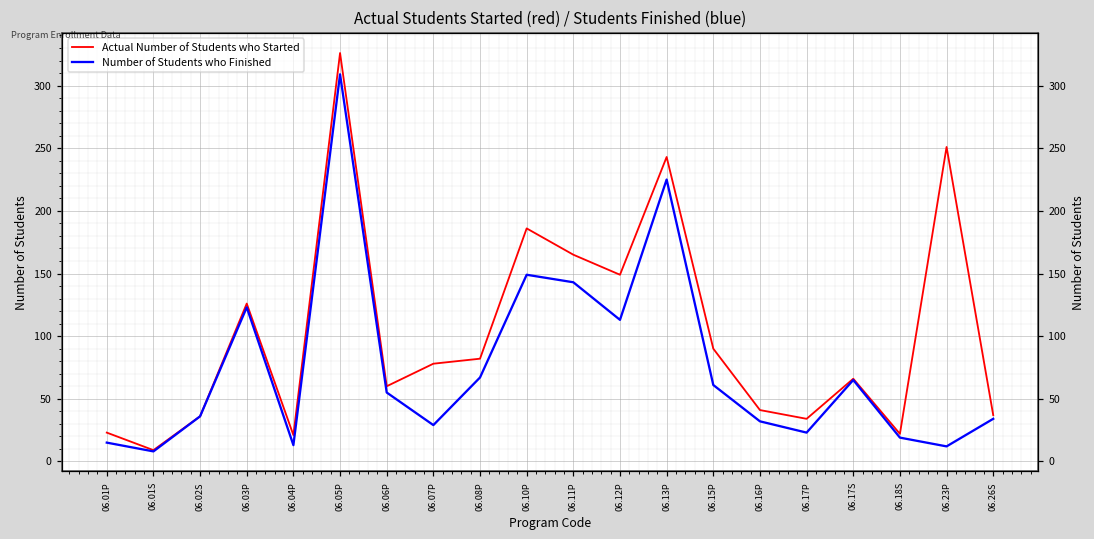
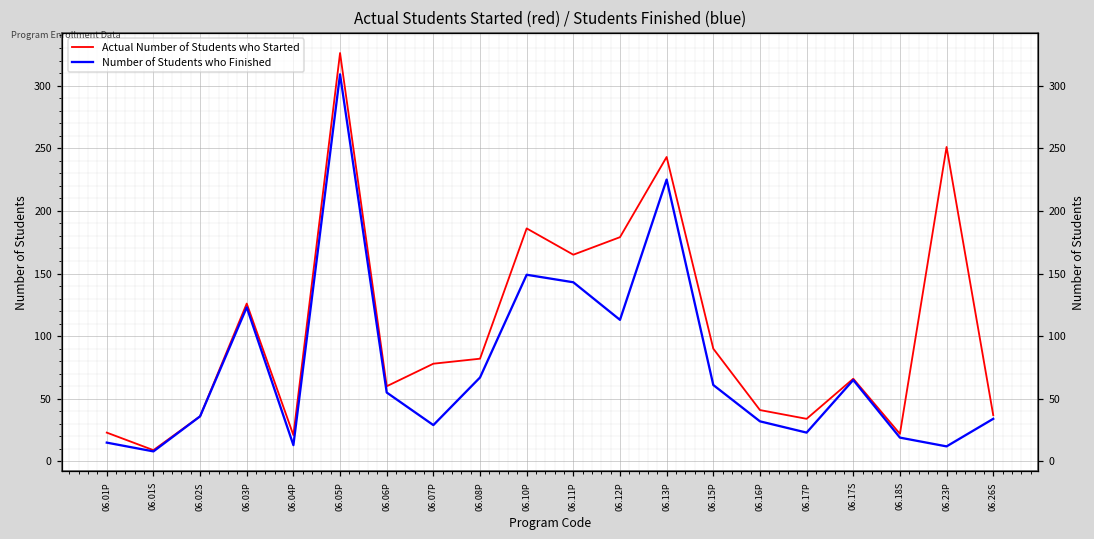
  {
    "Actual Number of Students who Started": {
      "06.01P": 23,
      "06.03P": 126,
      "06.04P": 21,
      "06.05P": 326,
      "06.06P": 60,
      "06.07P": 78,
      "06.08P": 82,
      "06.10P": 186,
      "06.11P": 165,
-     "06.12P": 149,
+     "06.12P": 179,
      "06.13P": 243,
      "06.15P": 90,
      "06.16P": 41,
      "06.17P": 34,
      "06.18S": 22,
      "06.23P": 251,
      "06.26S": 37
    },
    "Number of Students who Finished": {
      "06.01P": 15,
      "06.03P": 123,
      "06.04P": 13,
      "06.05P": 309,
      "06.06P": 55,
      "06.07P": 29,
      "06.08P": 67,
      "06.10P": 149,
      "06.11P": 143,
      "06.12P": 113,
      "06.13P": 225,
      "06.15P": 61,
      "06.16P": 32,
      "06.17P": 23,
      "06.18S": 19,
      "06.23P": 12,
      "06.26S": 34
    }
  }
